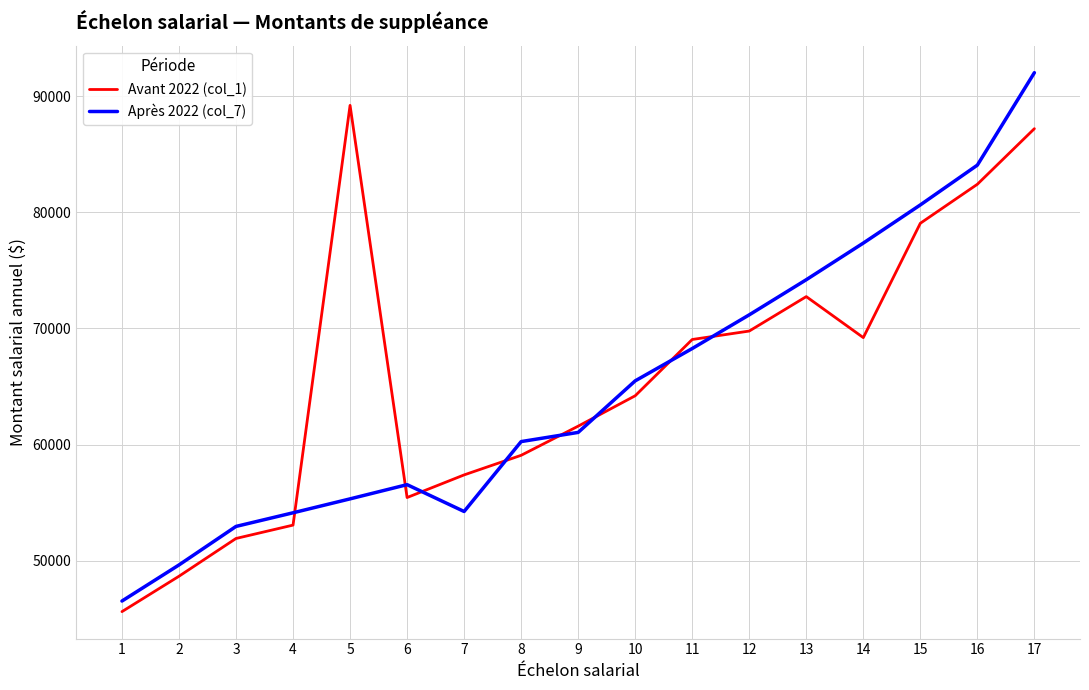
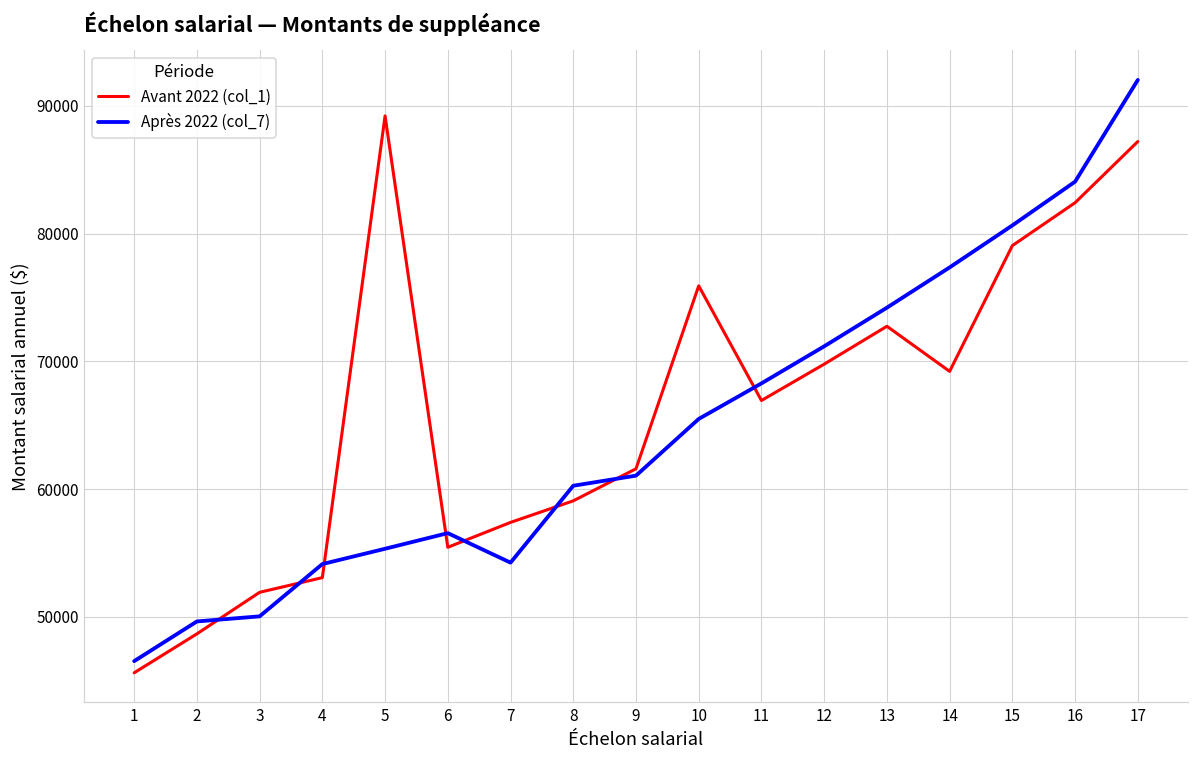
  {
    "Avant 2022 (col_1)": {
      "1": 45600,
      "2": 48700,
      "3": 51900,
      "4": 53100,
      "5": 89200,
      "6": 55400,
      "7": 57400,
      "8": 59100,
      "9": 61600,
-     "10": 64200,
-     "11": 69100,
+     "10": 75900,
+     "11": 66900,
      "12": 69800,
      "13": 72700,
      "14": 69200,
      "15": 79100,
      "16": 82400,
      "17": 87200
    },
    "Après 2022 (col_7)": {
      "1": 46500,
      "2": 49600,
-     "3": 53000,
+     "3": 50000,
      "4": 54100,
      "5": 55300,
      "6": 56600,
      "7": 54200,
      "8": 60300,
      "9": 61100,
      "10": 65500,
      "11": 68300,
      "12": 71200,
      "13": 74200,
      "14": 77400,
      "15": 80600,
      "16": 84100,
      "17": 92000
    }
  }
